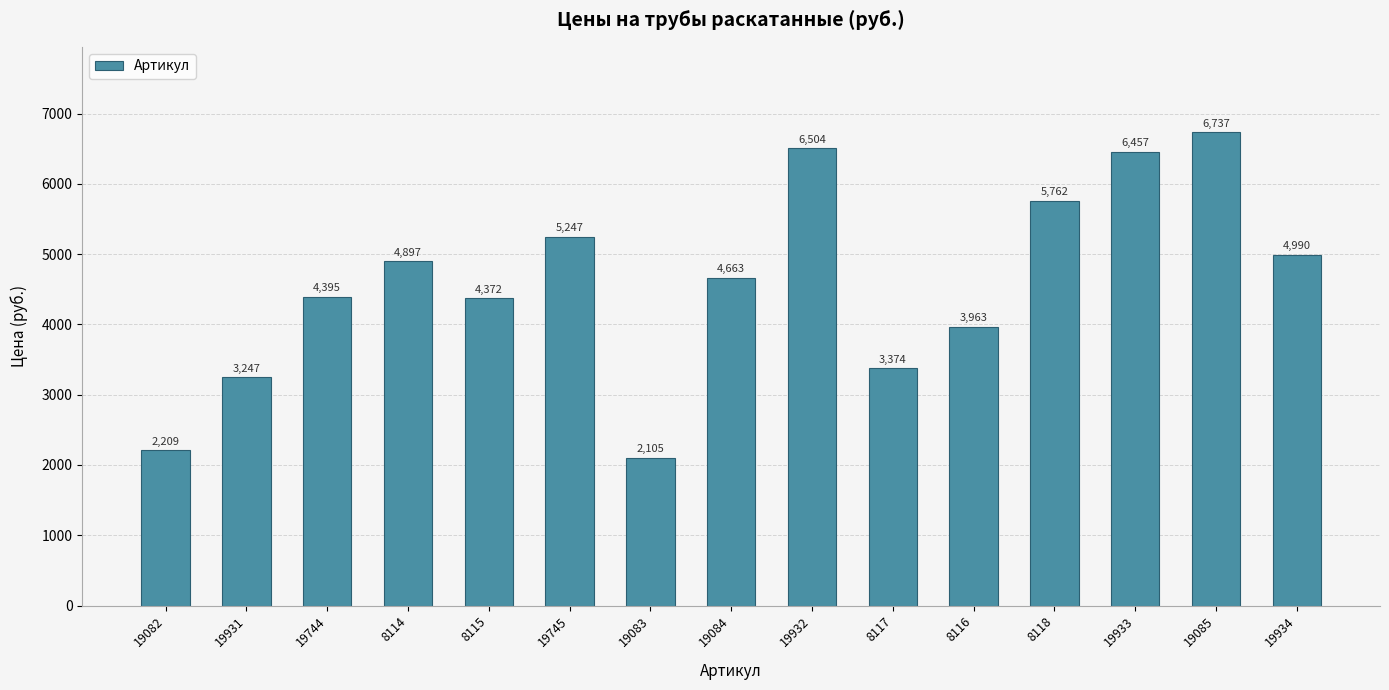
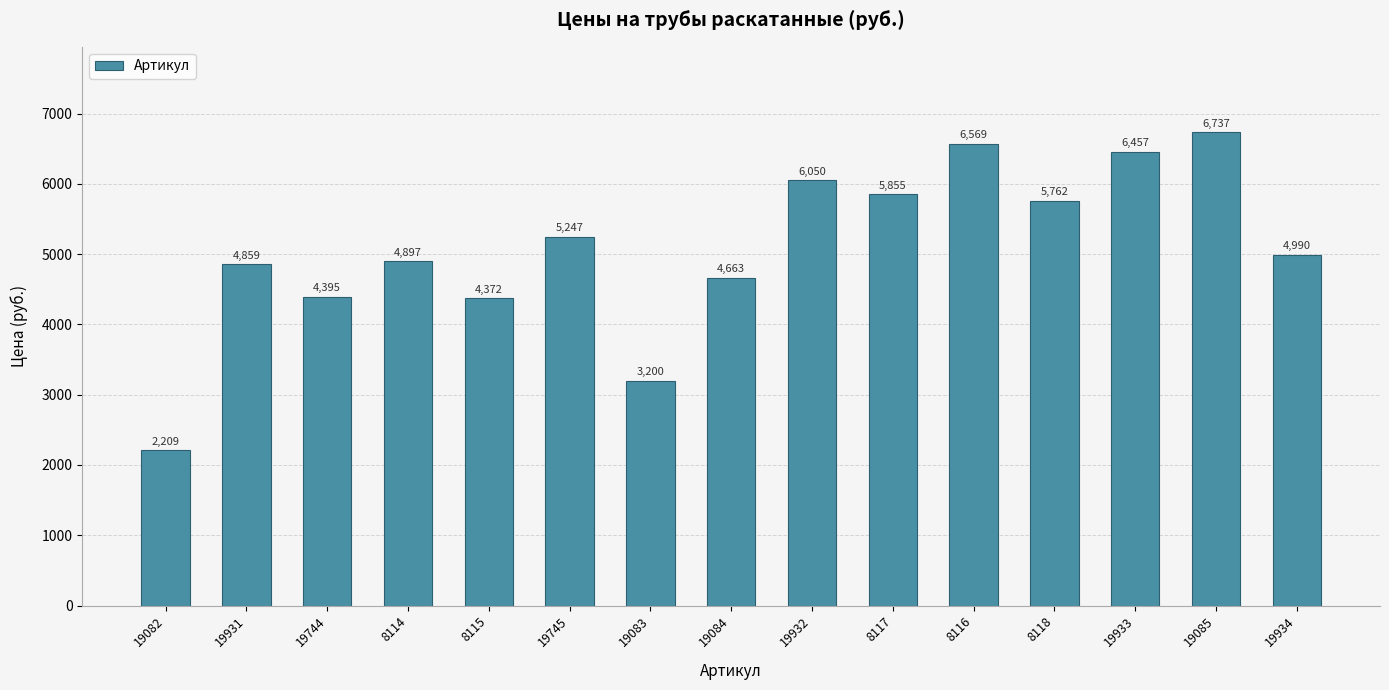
  {
    "19082": "2,209",
-   "19931": "3,247",
+   "19931": "4,859",
    "19744": "4,395",
    "8114": "4,897",
    "8115": "4,372",
    "19745": "5,247",
-   "19083": "2,105",
+   "19083": "3,200",
    "19084": "4,663",
-   "19932": "6,504",
-   "8117": "3,374",
-   "8116": "3,963",
+   "19932": "6,050",
+   "8117": "5,855",
+   "8116": "6,569",
    "8118": "5,762",
    "19933": "6,457",
    "19085": "6,737",
    "19934": "4,990"
  }
